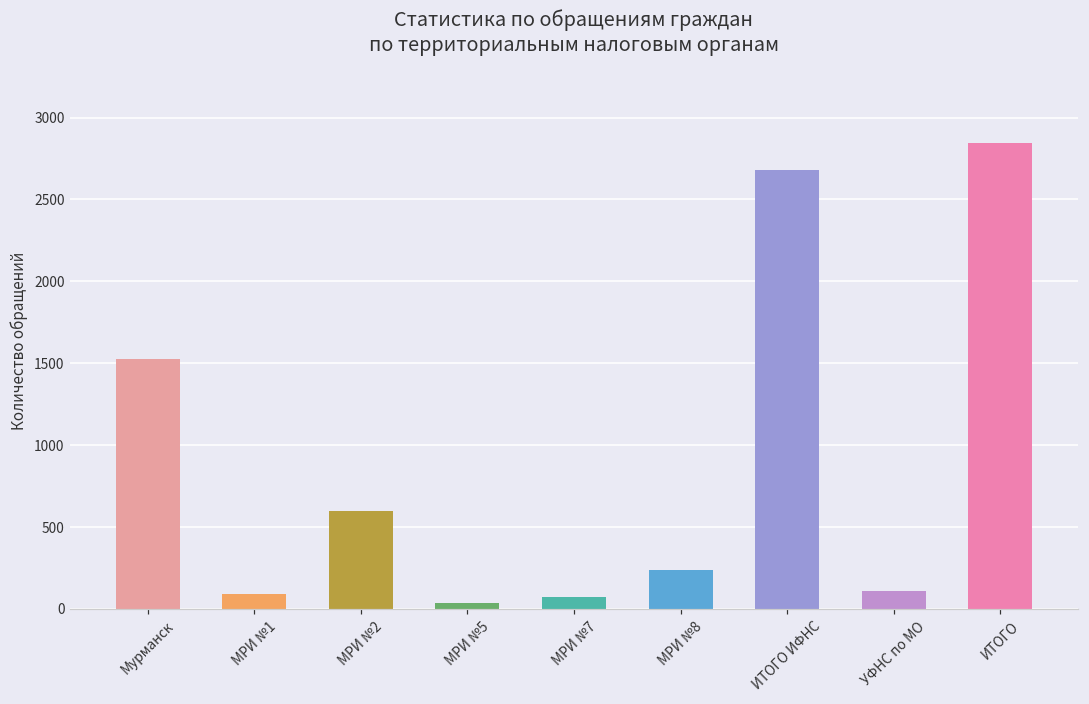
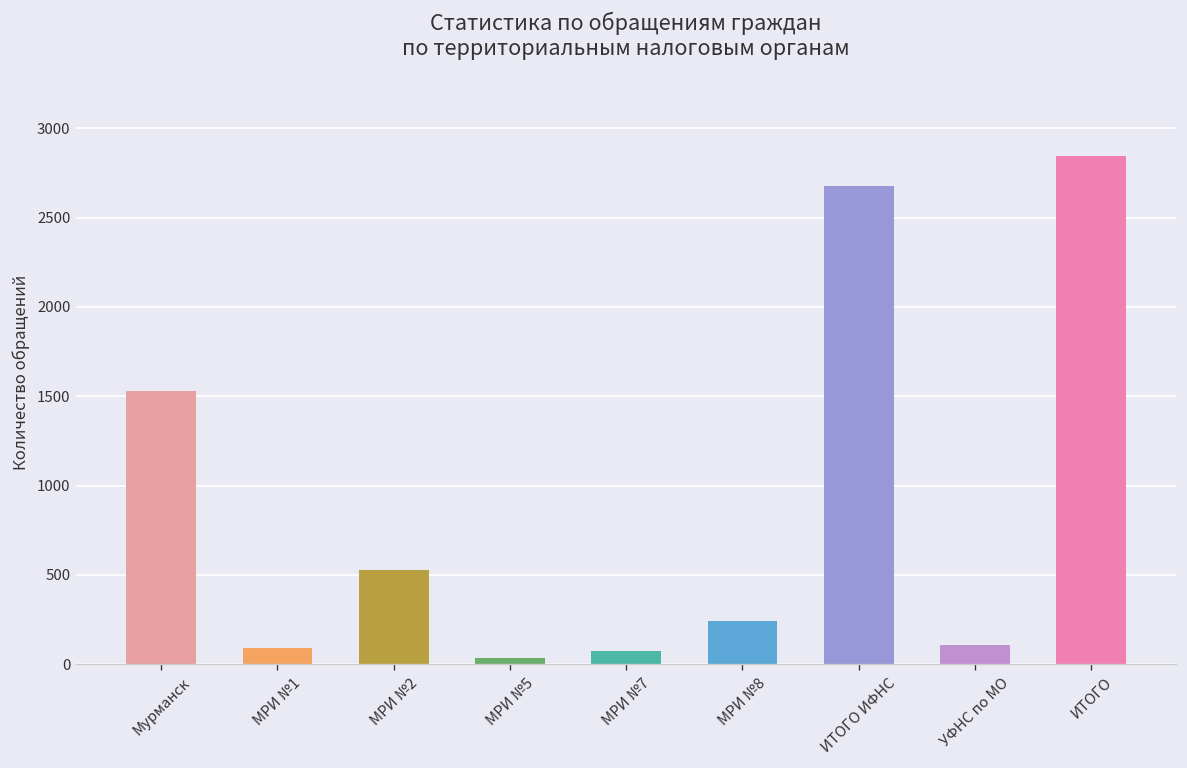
  {
    "Мурманск": 1530,
    "МРИ №1": 90,
-   "МРИ №2": 600,
+   "МРИ №2": 530,
    "МРИ №5": 40,
    "МРИ №7": 80,
    "МРИ №8": 240,
    "ИТОГО ИФНС": 2680,
    "УФНС по МО": 110,
    "ИТОГО": 2840
  }
